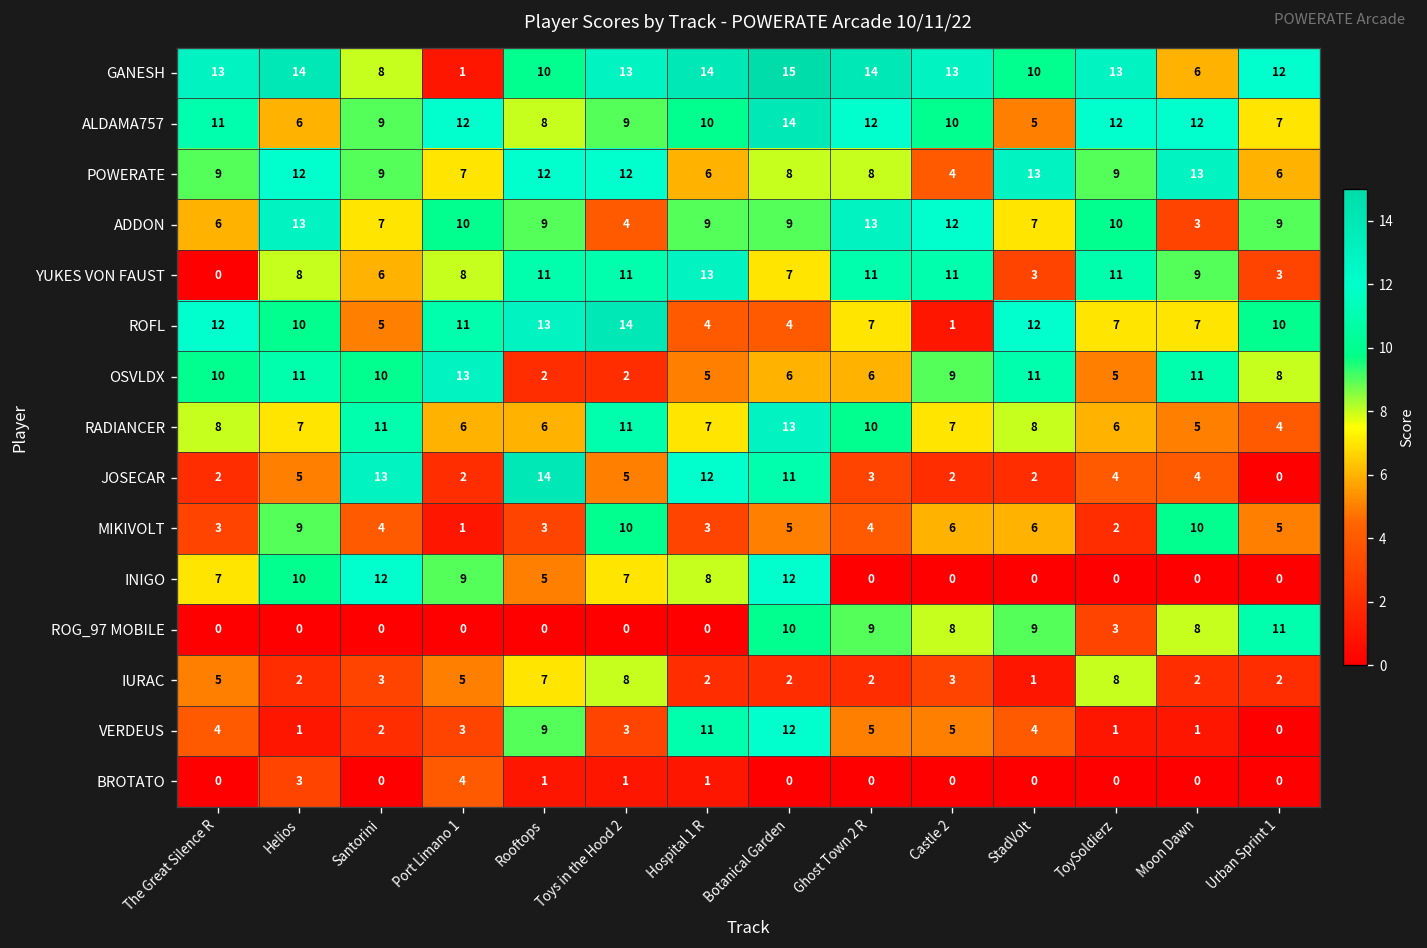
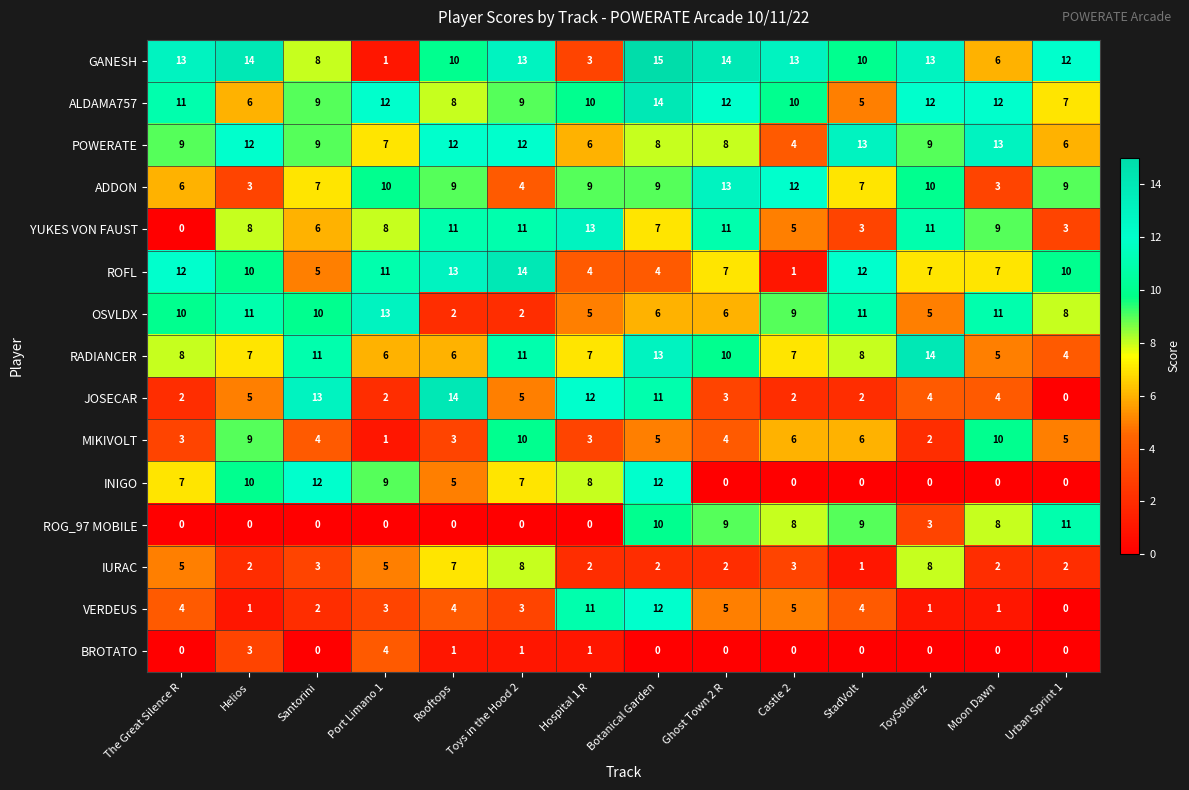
  {
    "GANESH": {
      "The Great Silence R": 13,
      "Helios": 14,
      "Santorini": 8,
      "Port Limano 1": 1,
      "Rooftops": 10,
      "Toys in the Hood 2": 13,
-     "Hospital 1 R": 14,
+     "Hospital 1 R": 3,
      "Botanical Garden": 15,
      "Ghost Town 2 R": 14,
      "Castle 2": 13,
      "StadVolt": 10,
      "ToySoldierz": 13,
      "Moon Dawn": 6,
      "Urban Sprint 1": 12
    },
    "ADDON": {
      "The Great Silence R": 6,
-     "Helios": 13,
+     "Helios": 3,
      "Santorini": 7,
      "Port Limano 1": 10,
      "Rooftops": 9,
      "Toys in the Hood 2": 4,
      "Hospital 1 R": 9,
      "Botanical Garden": 9,
      "Ghost Town 2 R": 13,
      "Castle 2": 12,
      "StadVolt": 7,
      "ToySoldierz": 10,
      "Moon Dawn": 3,
      "Urban Sprint 1": 9
    },
    "YUKES VON FAUST": {
      "The Great Silence R": 0,
      "Helios": 8,
      "Santorini": 6,
      "Port Limano 1": 8,
      "Rooftops": 11,
      "Toys in the Hood 2": 11,
      "Hospital 1 R": 13,
      "Botanical Garden": 7,
      "Ghost Town 2 R": 11,
-     "Castle 2": 11,
+     "Castle 2": 5,
      "StadVolt": 3,
      "ToySoldierz": 11,
      "Moon Dawn": 9,
      "Urban Sprint 1": 3
    },
    "RADIANCER": {
      "The Great Silence R": 8,
      "Helios": 7,
      "Santorini": 11,
      "Port Limano 1": 6,
      "Rooftops": 6,
      "Toys in the Hood 2": 11,
      "Hospital 1 R": 7,
      "Botanical Garden": 13,
      "Ghost Town 2 R": 10,
      "Castle 2": 7,
      "StadVolt": 8,
-     "ToySoldierz": 6,
+     "ToySoldierz": 14,
      "Moon Dawn": 5,
      "Urban Sprint 1": 4
    },
    "VERDEUS": {
      "The Great Silence R": 4,
      "Helios": 1,
      "Santorini": 2,
      "Port Limano 1": 3,
-     "Rooftops": 9,
+     "Rooftops": 4,
      "Toys in the Hood 2": 3,
      "Hospital 1 R": 11,
      "Botanical Garden": 12,
      "Ghost Town 2 R": 5,
      "Castle 2": 5,
      "StadVolt": 4,
      "ToySoldierz": 1,
      "Moon Dawn": 1,
      "Urban Sprint 1": 0
    }
  }
